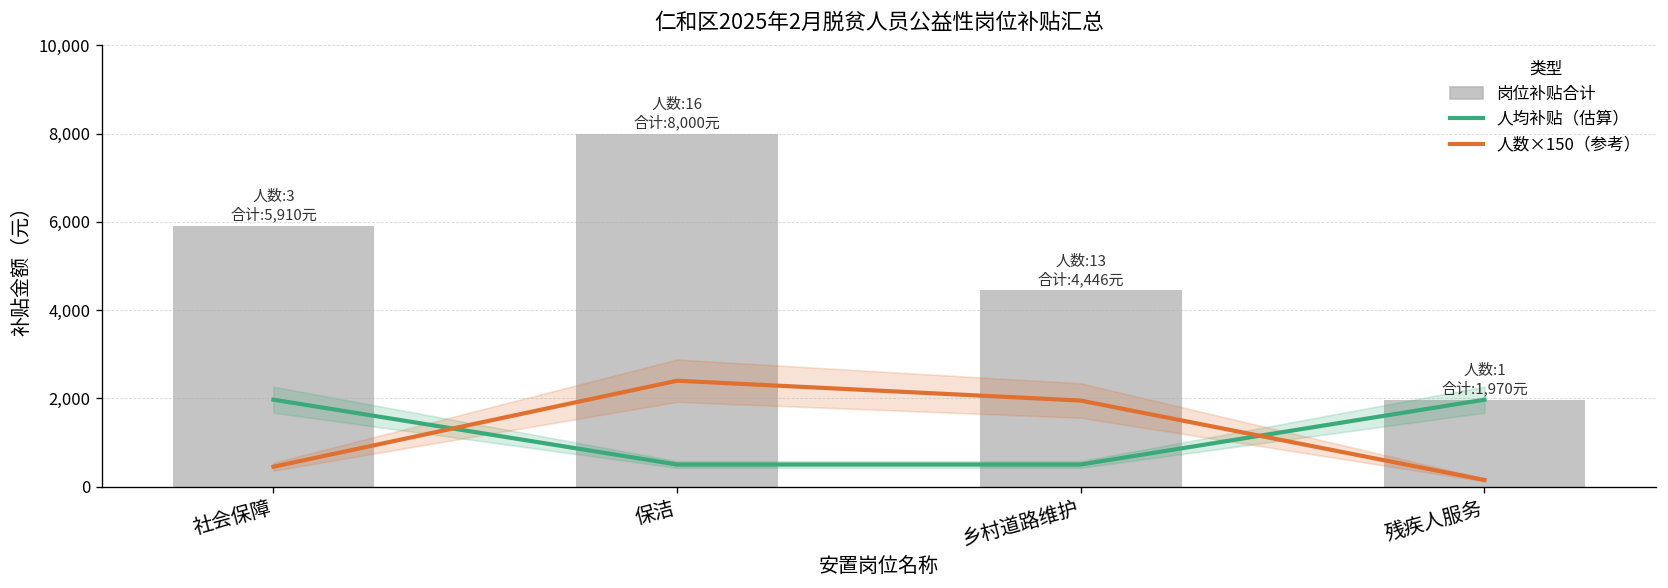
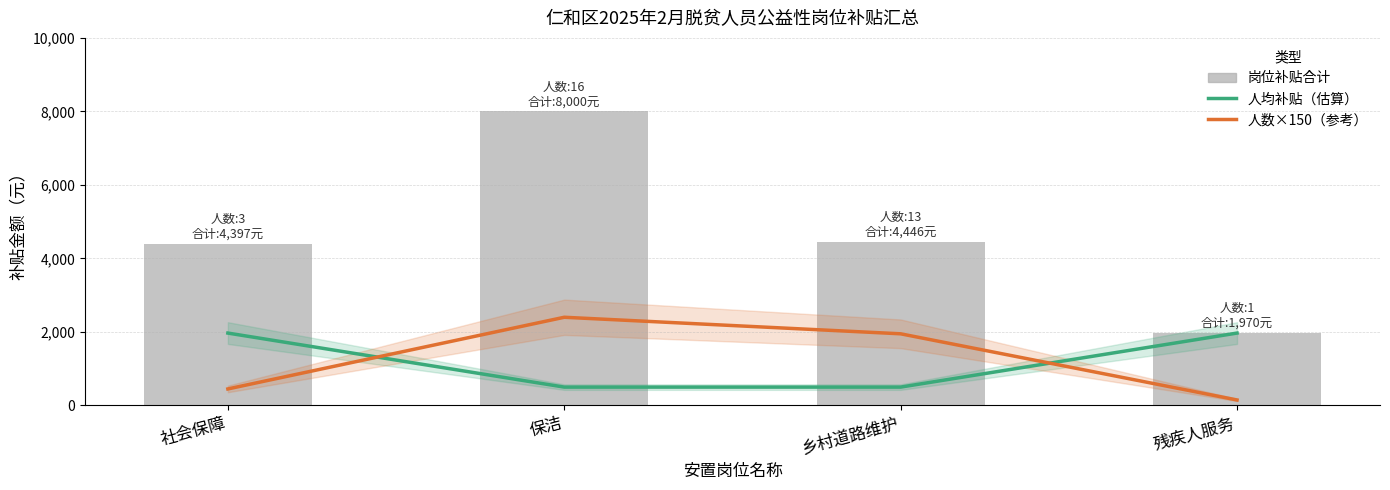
  {
    "岗位补贴合计": {
-     "社会保障": "5,910元",
+     "社会保障": "4,397元",
      "保洁": "8,000元",
      "乡村道路维护": "4,446元",
      "残疾人服务": "1,970元"
    }
  }
